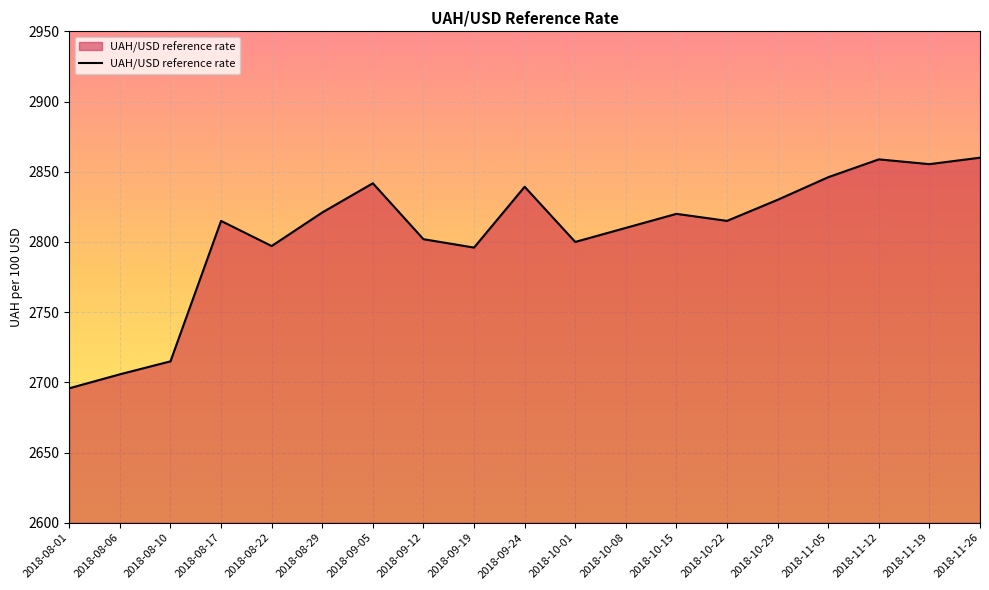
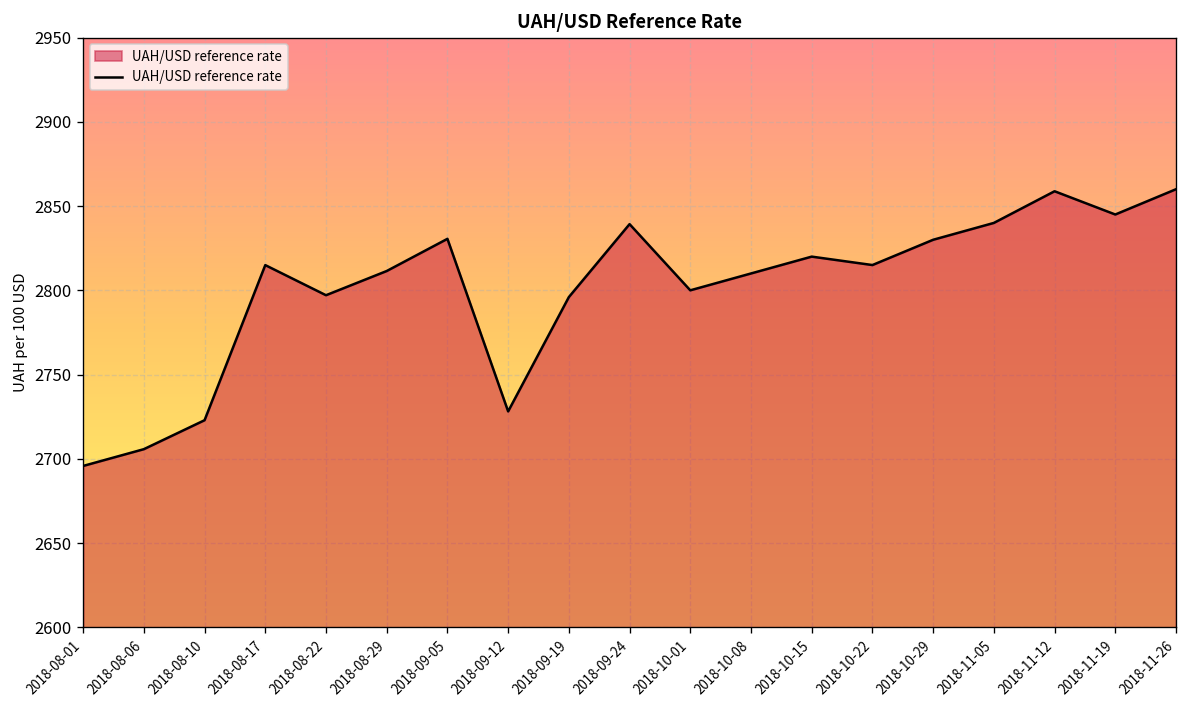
  {
    "2018-08-01": 2696,
    "2018-08-06": 2706,
-   "2018-08-10": 2715,
+   "2018-08-10": 2723,
    "2018-08-17": 2815,
    "2018-08-22": 2797,
-   "2018-08-29": 2821,
-   "2018-09-05": 2842,
-   "2018-09-12": 2802,
+   "2018-08-29": 2811,
+   "2018-09-05": 2831,
+   "2018-09-12": 2728,
    "2018-09-19": 2796,
    "2018-09-24": 2839,
    "2018-10-01": 2800,
    "2018-10-08": 2810,
    "2018-10-15": 2820,
    "2018-10-22": 2815,
    "2018-10-29": 2830,
-   "2018-11-05": 2846,
+   "2018-11-05": 2840,
    "2018-11-12": 2859,
-   "2018-11-19": 2855,
+   "2018-11-19": 2845,
    "2018-11-26": 2860
  }
